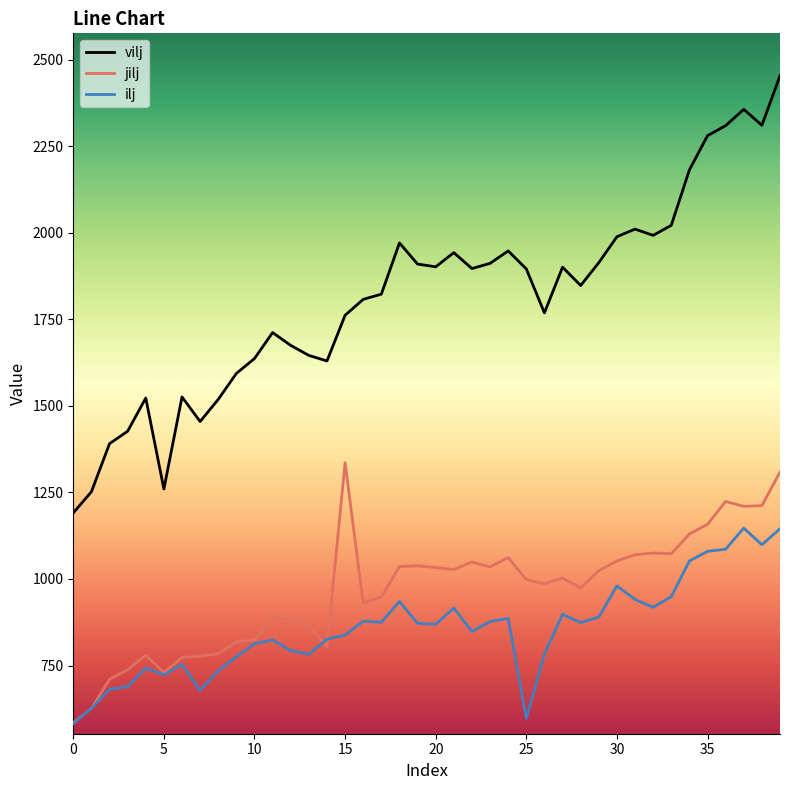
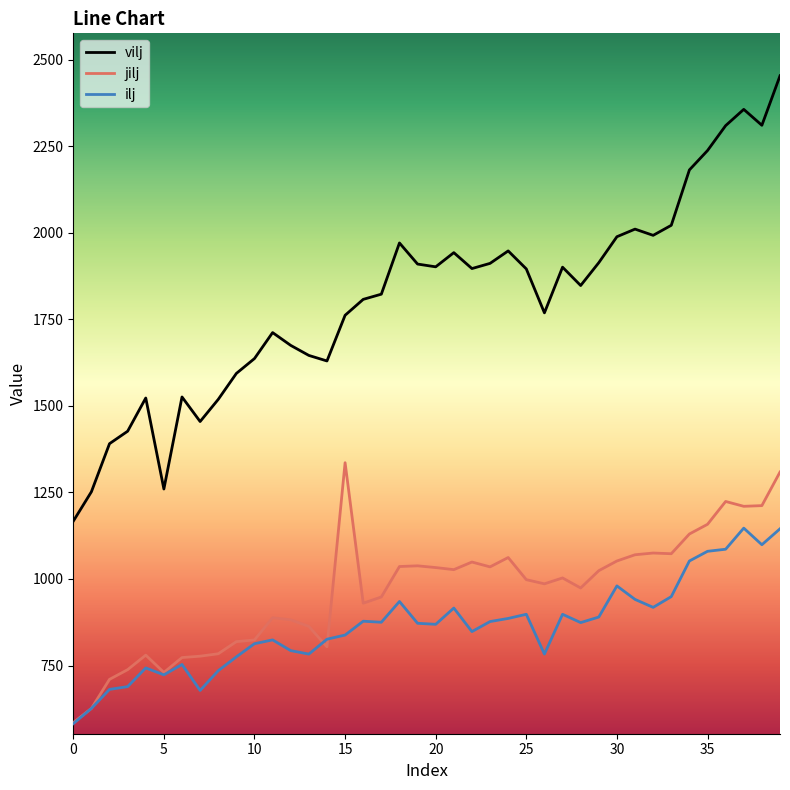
  {
    "vilj": {
-     "0": 1190,
+     "0": 1170,
      "5": 1260,
      "10": 1640,
      "15": 1760,
      "20": 1900,
      "25": 1900,
      "30": 1990,
-     "35": 2280
+     "35": 2240
    },
    "jilj": {
      "10": 820,
      "15": 1340,
      "20": 1030,
      "25": 1000,
      "30": 1050,
      "35": 1160
    },
    "ilj": {
      "10": 810,
      "15": 840,
      "20": 870,
-     "25": 600,
+     "25": 900,
      "30": 980,
      "35": 1080
    }
  }
